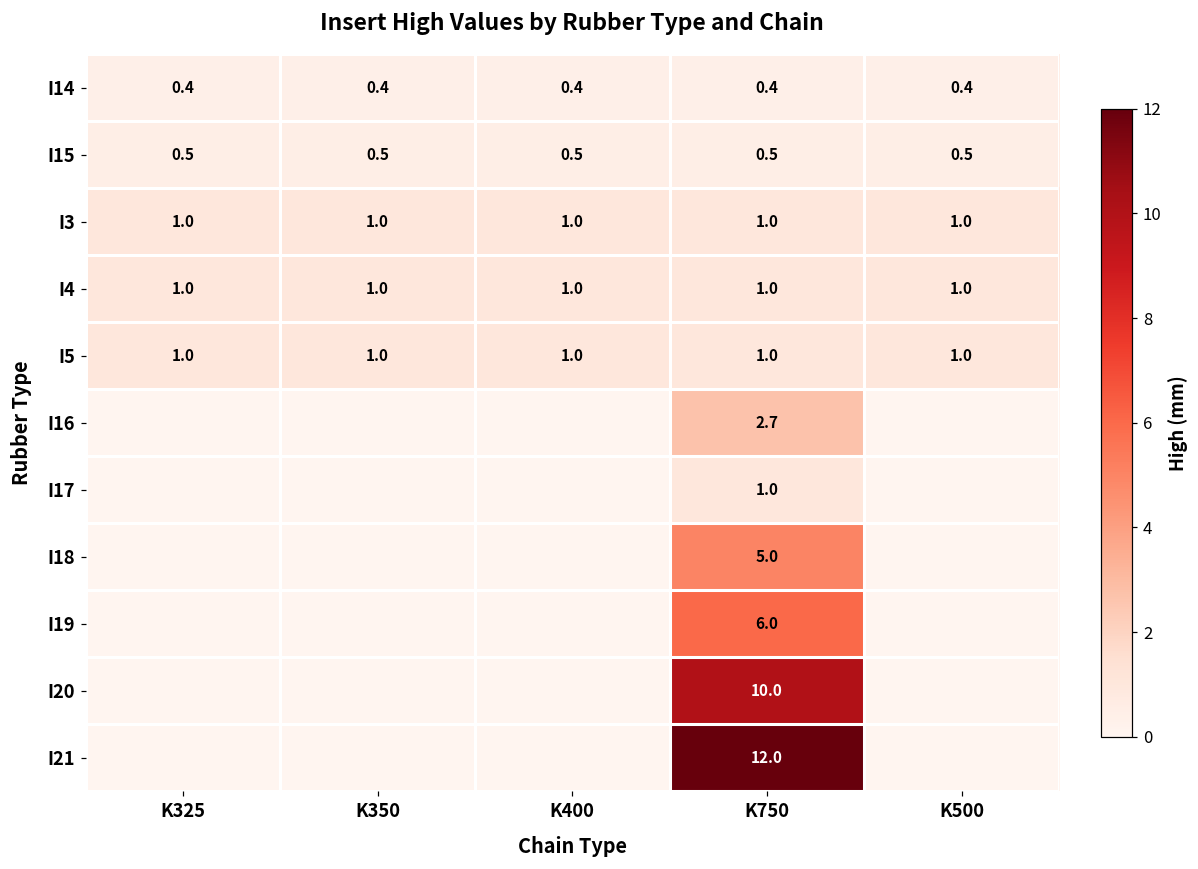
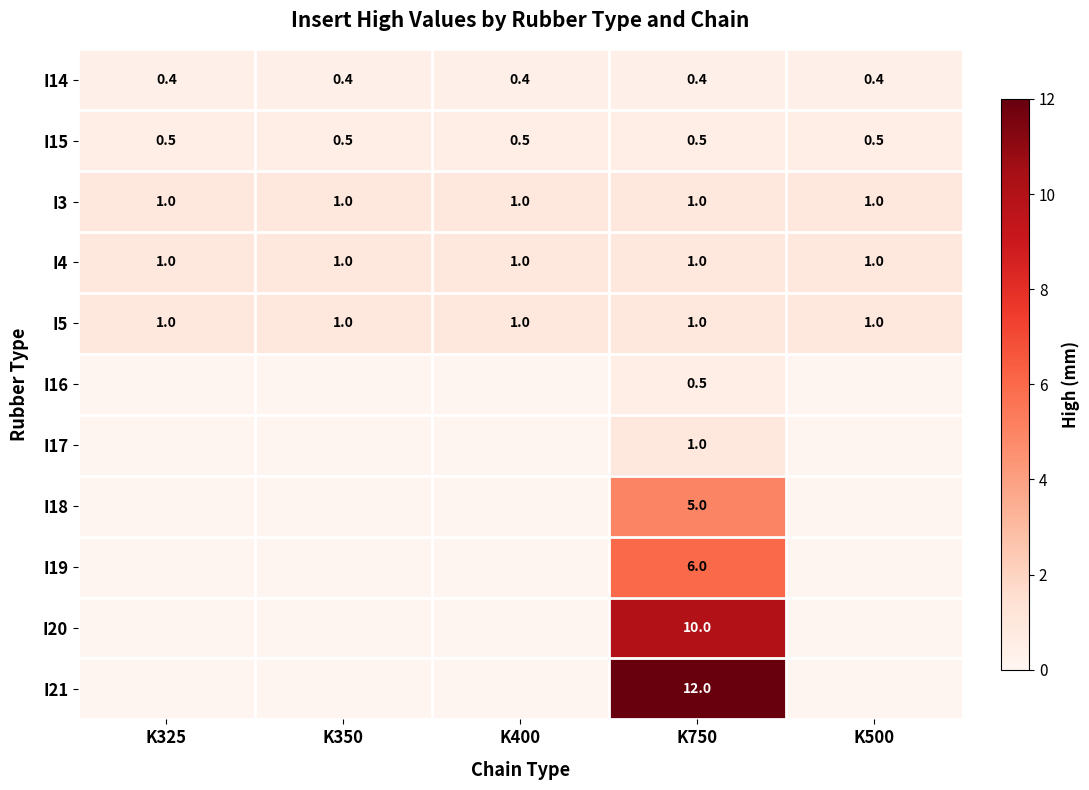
  {
    "I14": {
      "K325": 0.4,
      "K350": 0.4,
      "K400": 0.4,
      "K750": 0.4,
      "K500": 0.4
    },
    "I15": {
      "K325": 0.5,
      "K350": 0.5,
      "K400": 0.5,
      "K750": 0.5,
      "K500": 0.5
    },
    "I3": {
      "K325": 1.0,
      "K350": 1.0,
      "K400": 1.0,
      "K750": 1.0,
      "K500": 1.0
    },
    "I4": {
      "K325": 1.0,
      "K350": 1.0,
      "K400": 1.0,
      "K750": 1.0,
      "K500": 1.0
    },
    "I5": {
      "K325": 1.0,
      "K350": 1.0,
      "K400": 1.0,
      "K750": 1.0,
      "K500": 1.0
    },
    "I16": {
-     "K750": 2.7
+     "K750": 0.5
    },
    "I17": {
      "K750": 1.0
    },
    "I18": {
      "K750": 5.0
    },
    "I19": {
      "K750": 6.0
    },
    "I20": {
      "K750": 10.0
    },
    "I21": {
      "K750": 12.0
    }
  }
